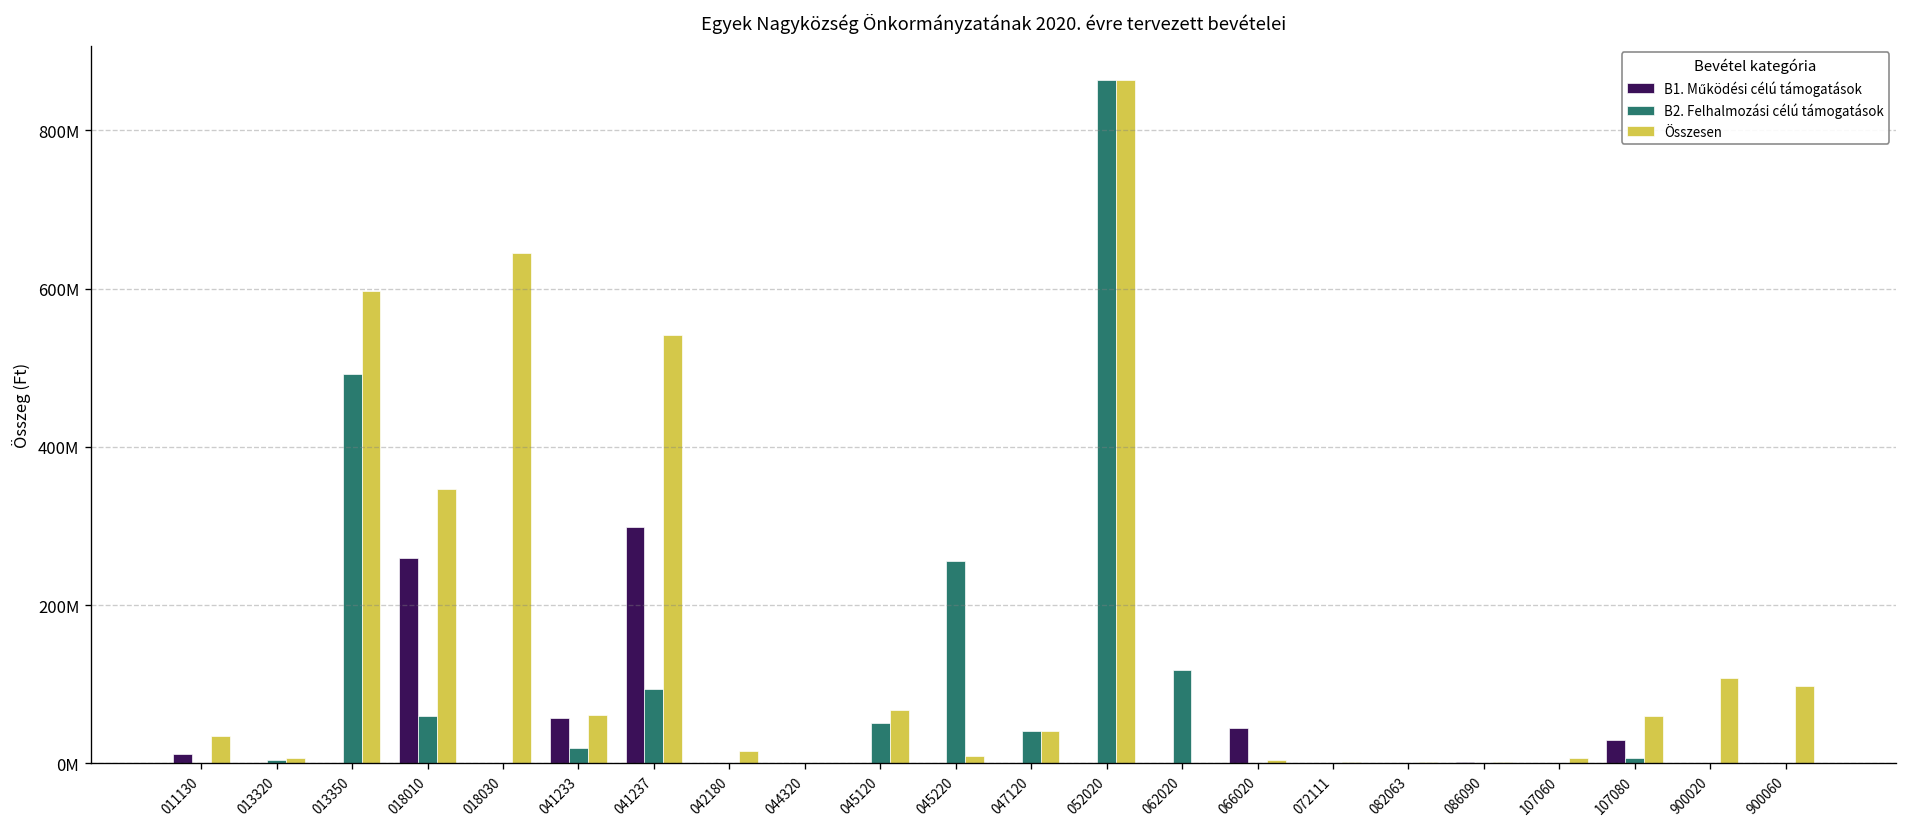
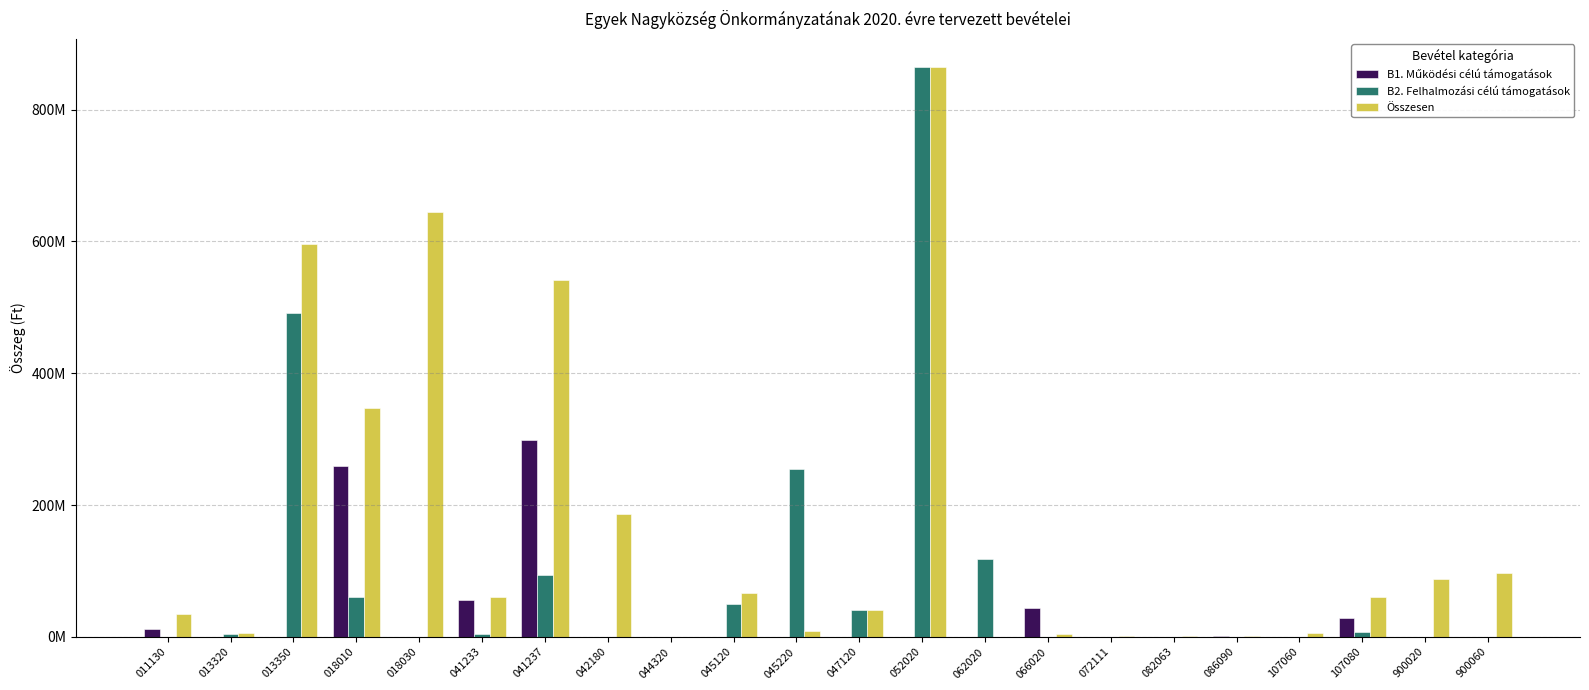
  {
    "B1. Működési célú támogatások": {
      "011130": 10000000,
      "013320": 0,
      "013350": 0,
      "018010": 260000000,
      "018030": 0,
      "041233": 60000000,
      "041237": 300000000,
      "042180": 0,
      "044320": 0,
      "045120": 0,
      "045220": 0,
      "047120": 0,
      "052020": 0,
      "062020": 0,
      "066020": 40000000,
      "072111": 0,
      "082063": 0,
      "107060": 0,
      "107080": 30000000,
      "900020": 0,
      "900060": 0
    },
    "B2. Felhalmozási célú támogatások": {
      "011130": 0,
      "013320": 0,
      "013350": 490000000,
      "018010": 60000000,
      "018030": 0,
-     "041233": 20000000,
+     "041233": 0,
      "041237": 90000000,
      "042180": 0,
      "044320": 0,
      "045120": 50000000,
      "045220": 260000000,
      "047120": 40000000,
      "052020": 860000000,
      "062020": 120000000,
      "066020": 0,
      "072111": 0,
      "082063": 0,
      "086090": 0,
      "107060": 0,
      "107080": 10000000,
      "900020": 0,
      "900060": 0
    },
    "Összesen": {
      "011130": 30000000,
      "013320": 10000000,
      "013350": 600000000,
      "018010": 350000000,
      "018030": 650000000,
      "041233": 60000000,
      "041237": 540000000,
-     "042180": 20000000,
+     "042180": 190000000,
      "044320": 0,
      "045120": 70000000,
      "045220": 10000000,
      "047120": 40000000,
      "052020": 860000000,
      "062020": 0,
      "066020": 0,
      "107060": 10000000,
      "107080": 60000000,
-     "900020": 110000000,
+     "900020": 90000000,
      "900060": 100000000
    }
  }
